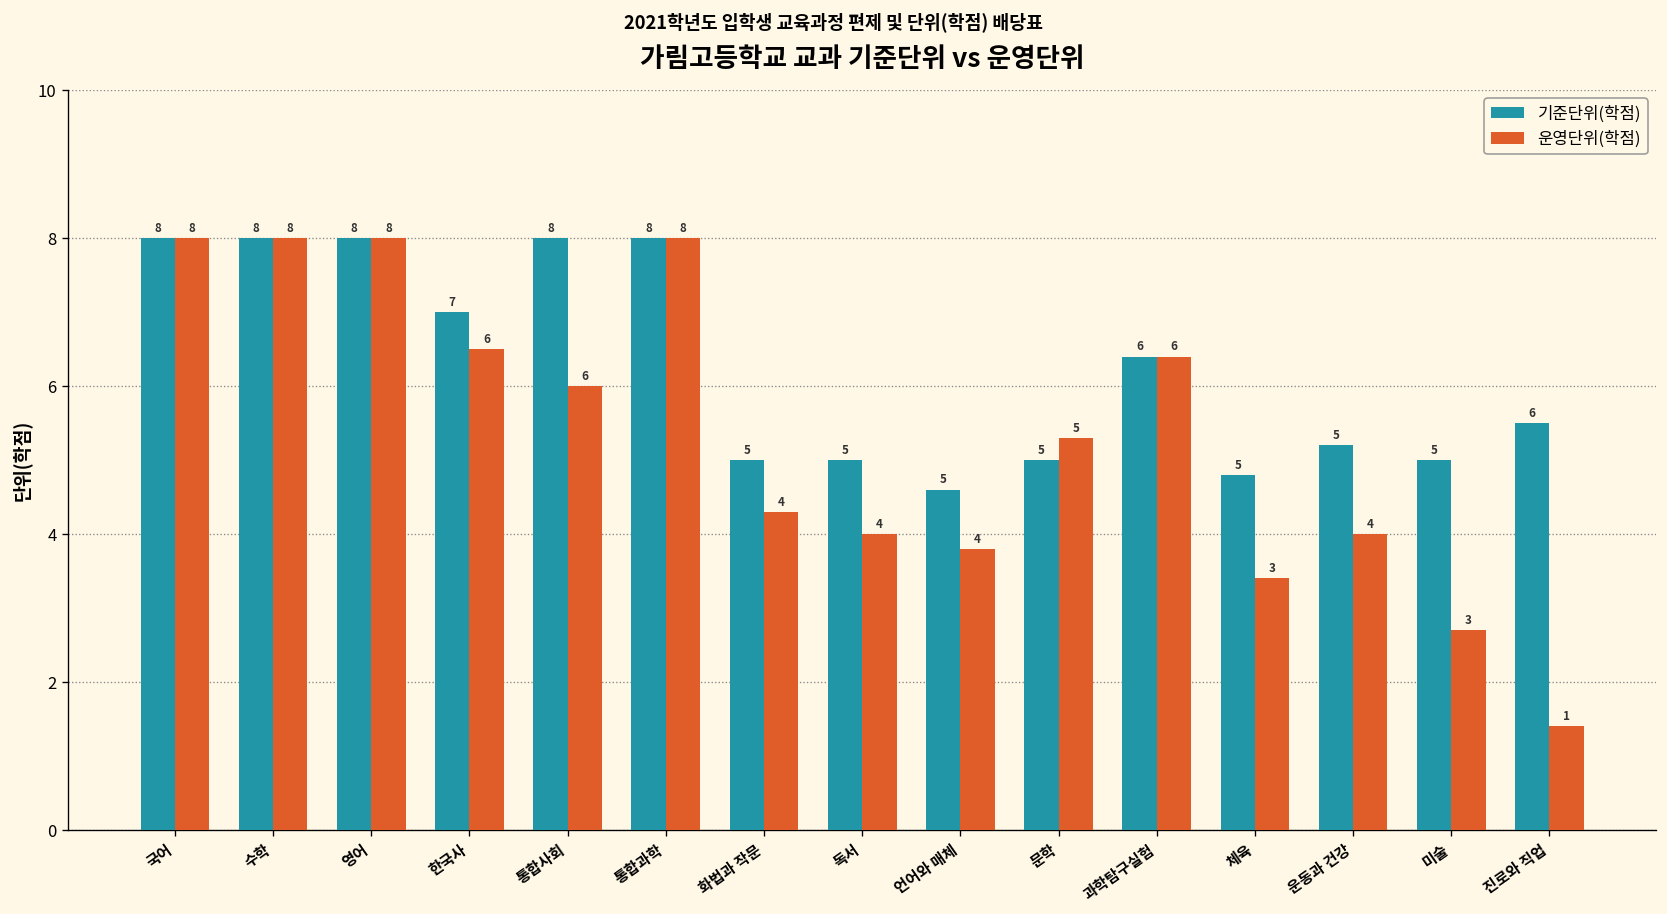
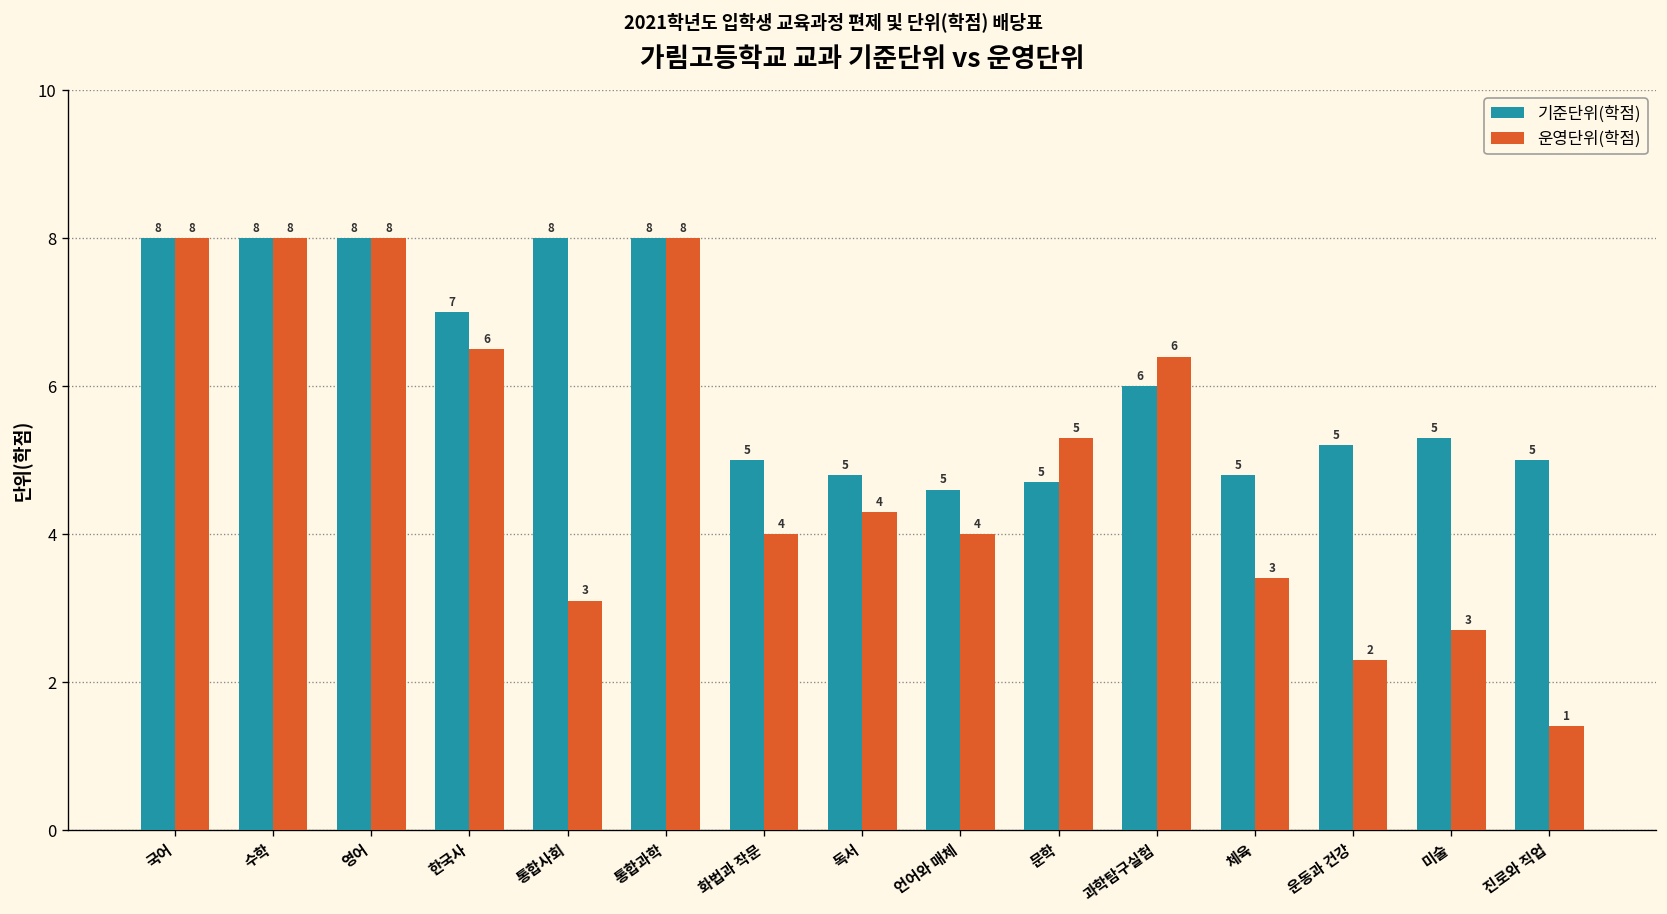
  {
    "기준단위(학점)": {
      "국어": 8,
      "수학": 8,
      "영어": 8,
      "한국사": 7,
      "통합사회": 8,
      "통합과학": 8,
      "화법과 작문": 5,
-     "독서": 5.0,
+     "독서": 4.8,
      "언어와 매체": 5,
-     "문학": 5.0,
-     "과학탐구실험": 6.4,
+     "문학": 4.7,
+     "과학탐구실험": 6.0,
      "체육": 5,
      "운동과 건강": 5,
-     "미술": 5.0,
-     "진로와 직업": 6
+     "미술": 5.3,
+     "진로와 직업": 5
    },
    "운영단위(학점)": {
      "국어": 8,
      "수학": 8,
      "영어": 8,
      "한국사": 6,
-     "통합사회": 6,
+     "통합사회": 3,
      "통합과학": 8,
-     "화법과 작문": 4.3,
-     "독서": 4.0,
-     "언어와 매체": 3.8,
+     "화법과 작문": 4.0,
+     "독서": 4.3,
+     "언어와 매체": 4.0,
      "문학": 5,
      "과학탐구실험": 6,
      "체육": 3,
-     "운동과 건강": 4,
+     "운동과 건강": 2,
      "미술": 3,
      "진로와 직업": 1
    }
  }
